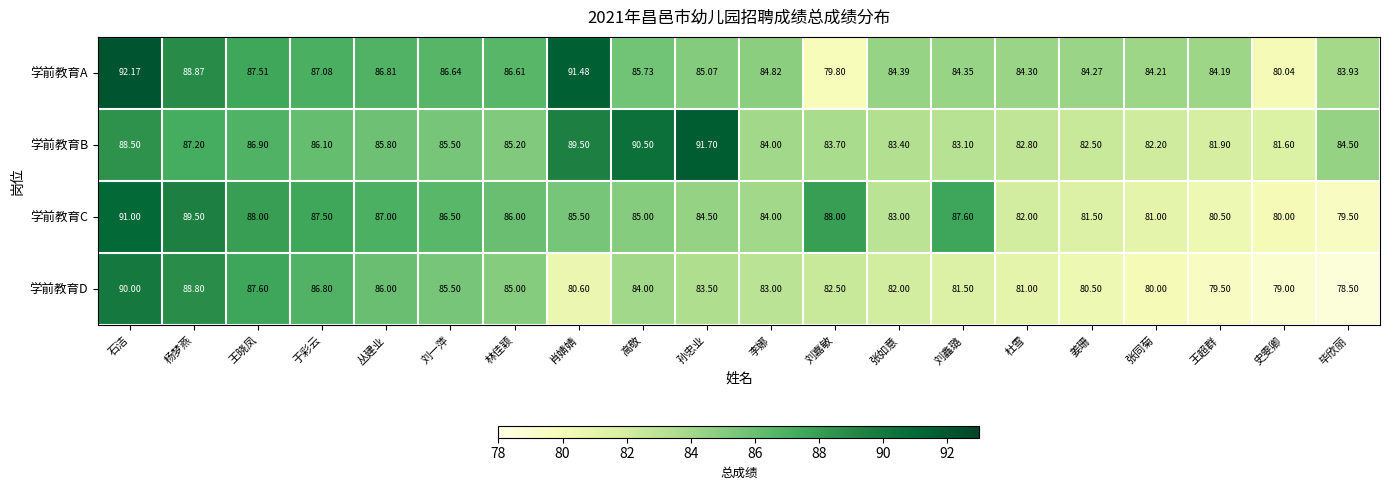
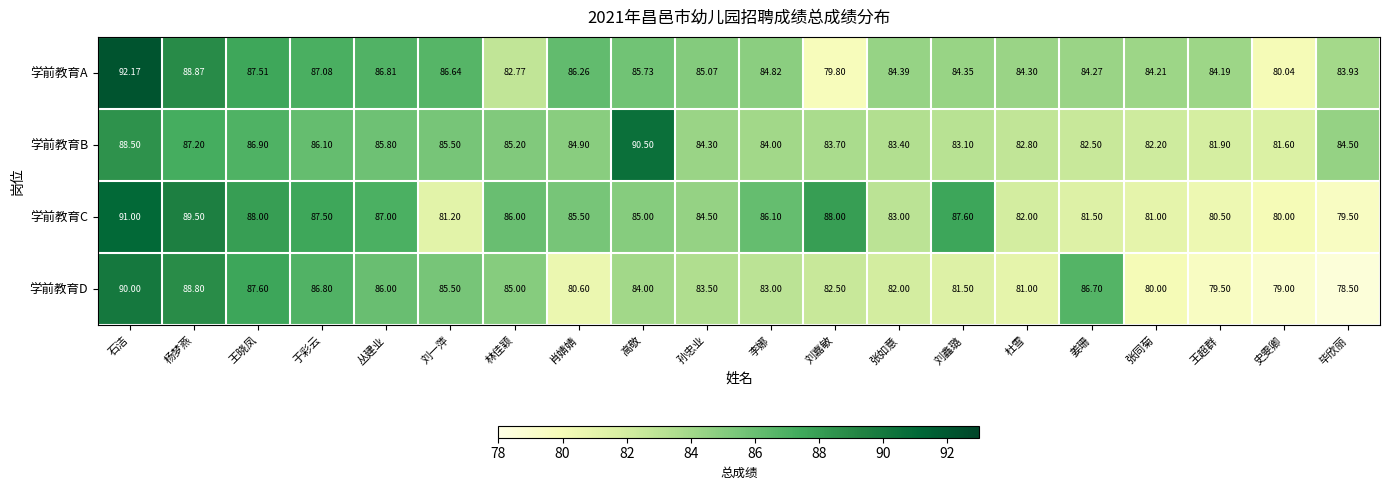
  {
    "学前教育A": {
      "石洁": 92.17,
      "杨梦燕": 88.87,
      "王晓凤": 87.51,
      "于彩云": 87.08,
      "丛建业": 86.81,
      "刘一萍": 86.64,
-     "林佳颖": 86.61,
-     "肖婧婧": 91.48,
+     "林佳颖": 82.77,
+     "肖婧婧": 86.26,
      "高敬": 85.73,
      "孙忠业": 85.07,
      "李娜": 84.82,
      "刘嘉敏": 79.80,
      "张如意": 84.39,
      "刘鑫璐": 84.35,
      "杜雪": 84.30,
      "姜珊": 84.27,
      "张同菊": 84.21,
      "王超群": 84.19,
      "史雯卿": 80.04,
      "毕欣丽": 83.93
    },
    "学前教育B": {
      "石洁": 88.50,
      "杨梦燕": 87.20,
      "王晓凤": 86.90,
      "于彩云": 86.10,
      "丛建业": 85.80,
      "刘一萍": 85.50,
      "林佳颖": 85.20,
-     "肖婧婧": 89.50,
+     "肖婧婧": 84.90,
      "高敬": 90.50,
-     "孙忠业": 91.70,
+     "孙忠业": 84.30,
      "李娜": 84.00,
      "刘嘉敏": 83.70,
      "张如意": 83.40,
      "刘鑫璐": 83.10,
      "杜雪": 82.80,
      "姜珊": 82.50,
      "张同菊": 82.20,
      "王超群": 81.90,
      "史雯卿": 81.60,
      "毕欣丽": 84.50
    },
    "学前教育C": {
      "石洁": 91.00,
      "杨梦燕": 89.50,
      "王晓凤": 88.00,
      "于彩云": 87.50,
      "丛建业": 87.00,
-     "刘一萍": 86.50,
+     "刘一萍": 81.20,
      "林佳颖": 86.00,
      "肖婧婧": 85.50,
      "高敬": 85.00,
      "孙忠业": 84.50,
-     "李娜": 84.00,
+     "李娜": 86.10,
      "刘嘉敏": 88.00,
      "张如意": 83.00,
      "刘鑫璐": 87.60,
      "杜雪": 82.00,
      "姜珊": 81.50,
      "张同菊": 81.00,
      "王超群": 80.50,
      "史雯卿": 80.00,
      "毕欣丽": 79.50
    },
    "学前教育D": {
      "石洁": 90.00,
      "杨梦燕": 88.80,
      "王晓凤": 87.60,
      "于彩云": 86.80,
      "丛建业": 86.00,
      "刘一萍": 85.50,
      "林佳颖": 85.00,
      "肖婧婧": 80.60,
      "高敬": 84.00,
      "孙忠业": 83.50,
      "李娜": 83.00,
      "刘嘉敏": 82.50,
      "张如意": 82.00,
      "刘鑫璐": 81.50,
      "杜雪": 81.00,
-     "姜珊": 80.50,
+     "姜珊": 86.70,
      "张同菊": 80.00,
      "王超群": 79.50,
      "史雯卿": 79.00,
      "毕欣丽": 78.50
    }
  }
